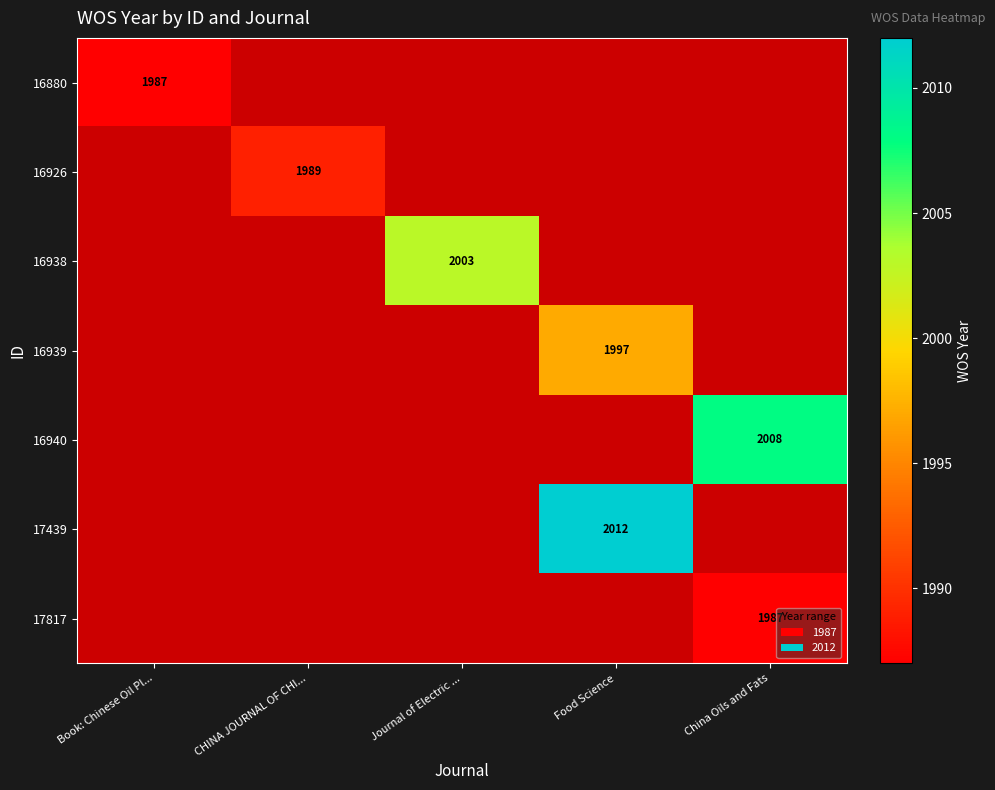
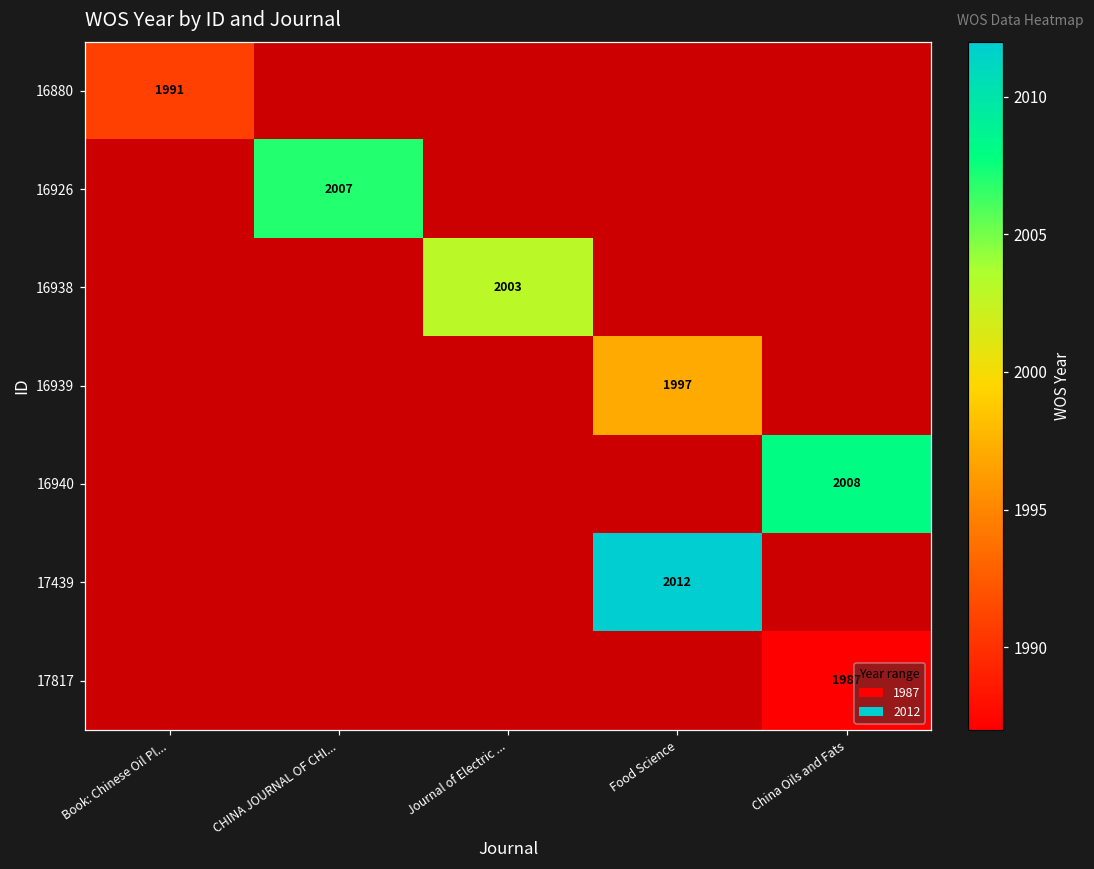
  {
    "16880": {
-     "Book: Chinese Oil Pl...": 1987
+     "Book: Chinese Oil Pl...": 1991
    },
    "16926": {
-     "CHINA JOURNAL OF CHI...": 1989
+     "CHINA JOURNAL OF CHI...": 2007
    },
    "16938": {
      "Journal of Electric ...": 2003
    },
    "16939": {
      "Food Science": 1997
    },
    "16940": {
      "China Oils and Fats": 2008
    },
    "17439": {
      "Food Science": 2012
    }
  }
